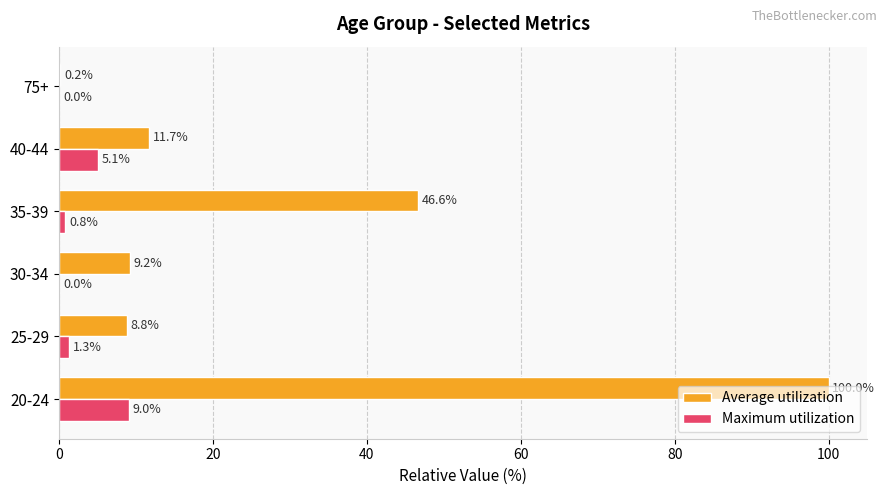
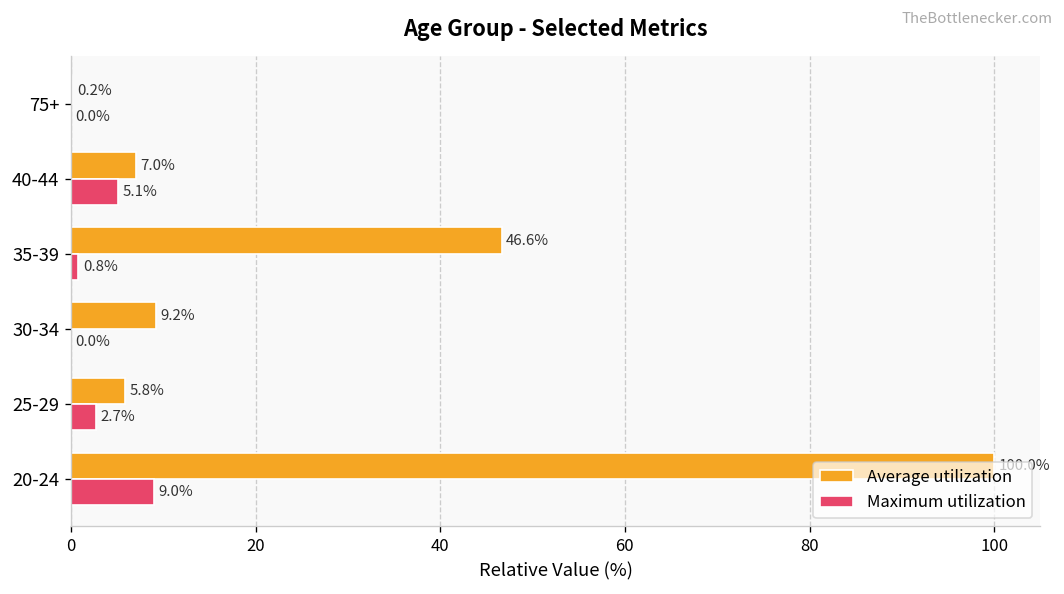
  {
    "Average utilization": {
      "75+": "0.2%",
-     "40-44": "11.7%",
+     "40-44": "7.0%",
      "35-39": "46.6%",
      "30-34": "9.2%",
-     "25-29": "8.8%"
+     "25-29": "5.8%"
    },
    "Maximum utilization": {
      "75+": "0.0%",
      "40-44": "5.1%",
      "35-39": "0.8%",
      "30-34": "0.0%",
-     "25-29": "1.3%",
+     "25-29": "2.7%",
      "20-24": "9.0%"
    }
  }
